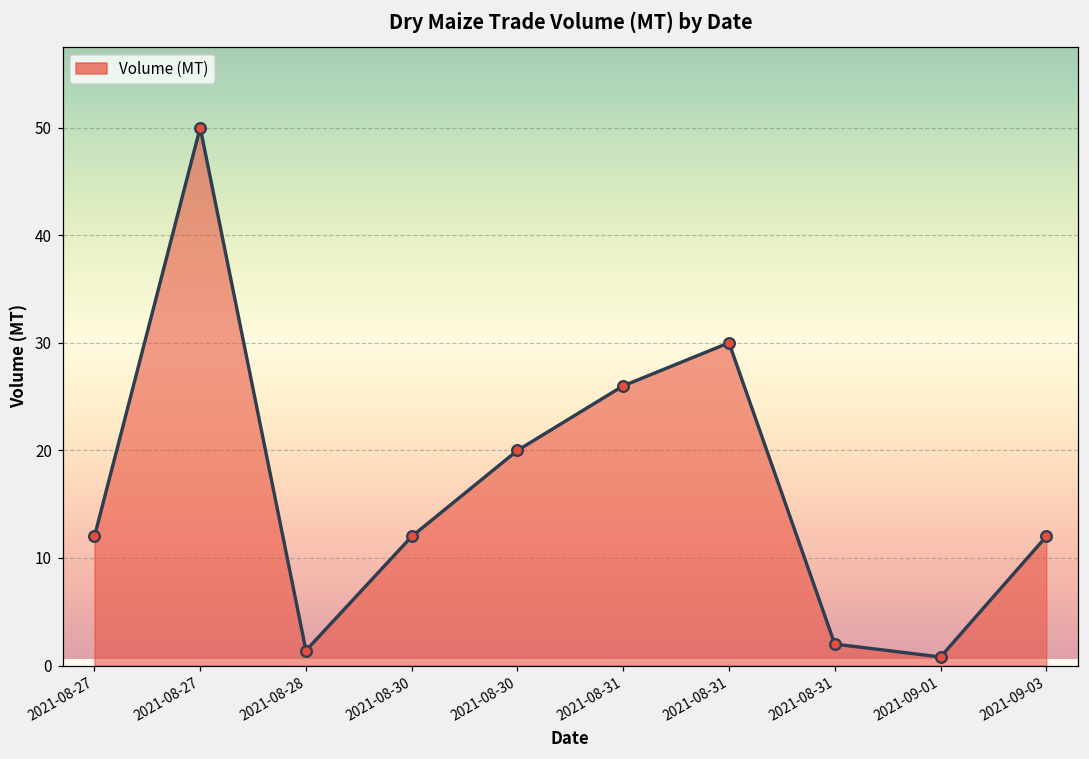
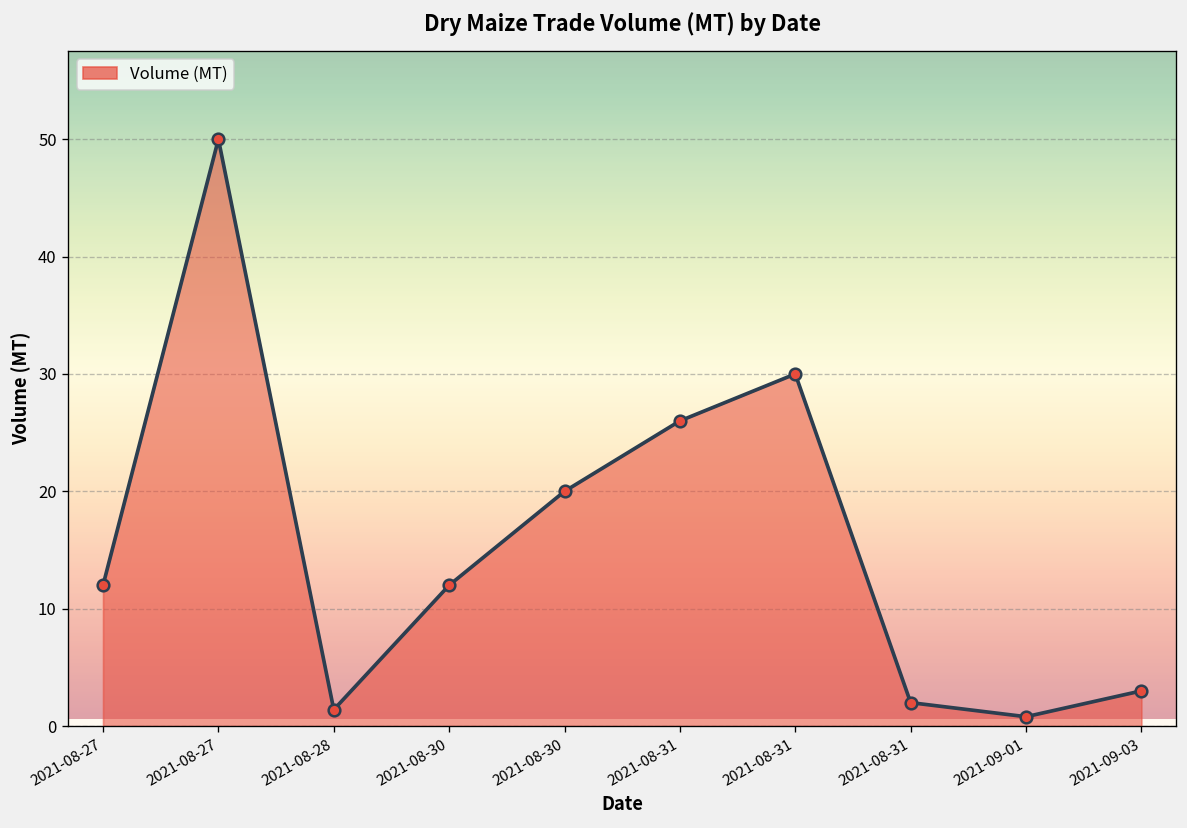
  {
    "2021-08-28": 1,
    "2021-09-01": 1,
-   "2021-09-03": 12
+   "2021-09-03": 3
  }
